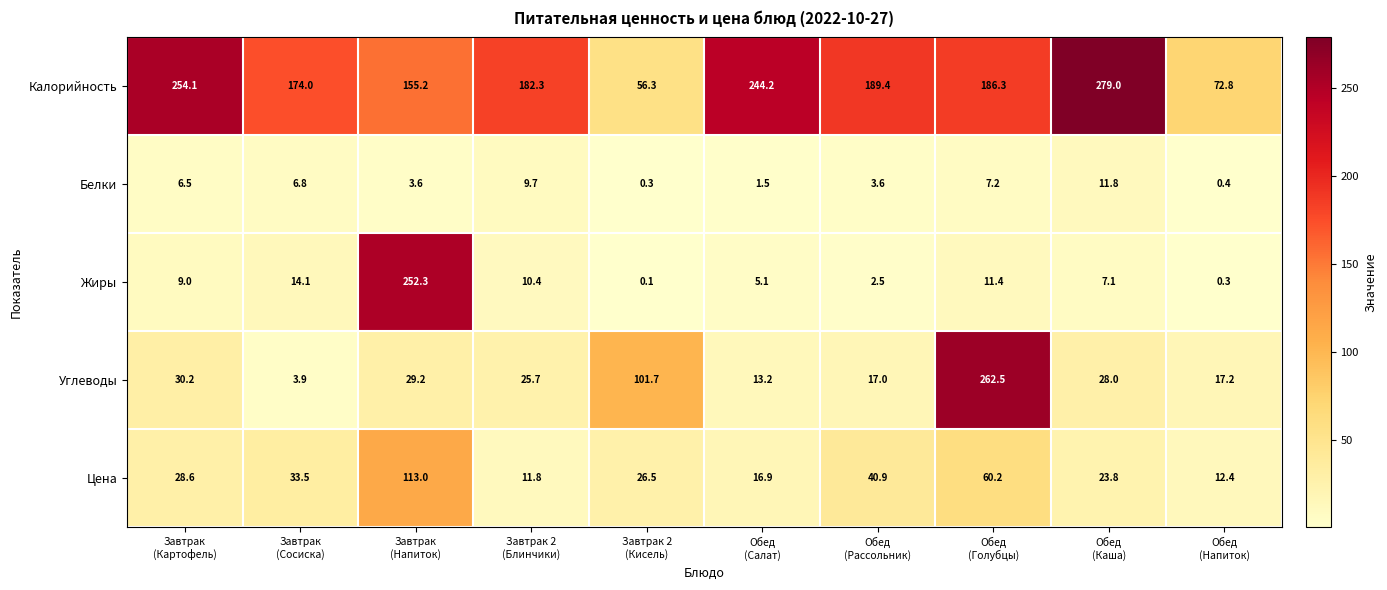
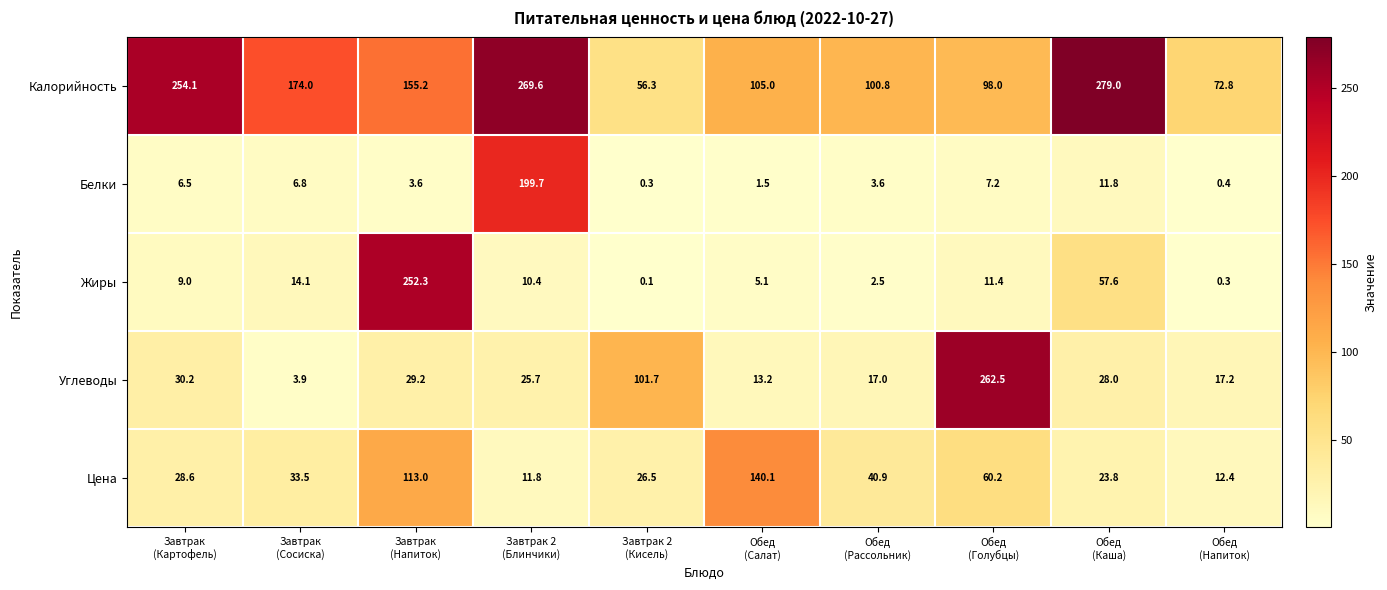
  {
    "Калорийность": {
      "Завтрак (Картофель)": 254.1,
      "Завтрак (Сосиска)": 174.0,
      "Завтрак (Напиток)": 155.2,
-     "Завтрак 2 (Блинчики)": 182.3,
+     "Завтрак 2 (Блинчики)": 269.6,
      "Завтрак 2 (Кисель)": 56.3,
-     "Обед (Салат)": 244.2,
-     "Обед (Рассольник)": 189.4,
-     "Обед (Голубцы)": 186.3,
+     "Обед (Салат)": 105.0,
+     "Обед (Рассольник)": 100.8,
+     "Обед (Голубцы)": 98.0,
      "Обед (Каша)": 279.0,
      "Обед (Напиток)": 72.8
    },
    "Белки": {
      "Завтрак (Картофель)": 6.5,
      "Завтрак (Сосиска)": 6.8,
      "Завтрак (Напиток)": 3.6,
-     "Завтрак 2 (Блинчики)": 9.7,
+     "Завтрак 2 (Блинчики)": 199.7,
      "Завтрак 2 (Кисель)": 0.3,
      "Обед (Салат)": 1.5,
      "Обед (Рассольник)": 3.6,
      "Обед (Голубцы)": 7.2,
      "Обед (Каша)": 11.8,
      "Обед (Напиток)": 0.4
    },
    "Жиры": {
      "Завтрак (Картофель)": 9.0,
      "Завтрак (Сосиска)": 14.1,
      "Завтрак (Напиток)": 252.3,
      "Завтрак 2 (Блинчики)": 10.4,
      "Завтрак 2 (Кисель)": 0.1,
      "Обед (Салат)": 5.1,
      "Обед (Рассольник)": 2.5,
      "Обед (Голубцы)": 11.4,
-     "Обед (Каша)": 7.1,
+     "Обед (Каша)": 57.6,
      "Обед (Напиток)": 0.3
    },
    "Углеводы": {
      "Завтрак (Картофель)": 30.2,
      "Завтрак (Сосиска)": 3.9,
      "Завтрак (Напиток)": 29.2,
      "Завтрак 2 (Блинчики)": 25.7,
      "Завтрак 2 (Кисель)": 101.7,
      "Обед (Салат)": 13.2,
      "Обед (Рассольник)": 17.0,
      "Обед (Голубцы)": 262.5,
      "Обед (Каша)": 28.0,
      "Обед (Напиток)": 17.2
    },
    "Цена": {
      "Завтрак (Картофель)": 28.6,
      "Завтрак (Сосиска)": 33.5,
      "Завтрак (Напиток)": 113.0,
      "Завтрак 2 (Блинчики)": 11.8,
      "Завтрак 2 (Кисель)": 26.5,
-     "Обед (Салат)": 16.9,
+     "Обед (Салат)": 140.1,
      "Обед (Рассольник)": 40.9,
      "Обед (Голубцы)": 60.2,
      "Обед (Каша)": 23.8,
      "Обед (Напиток)": 12.4
    }
  }
